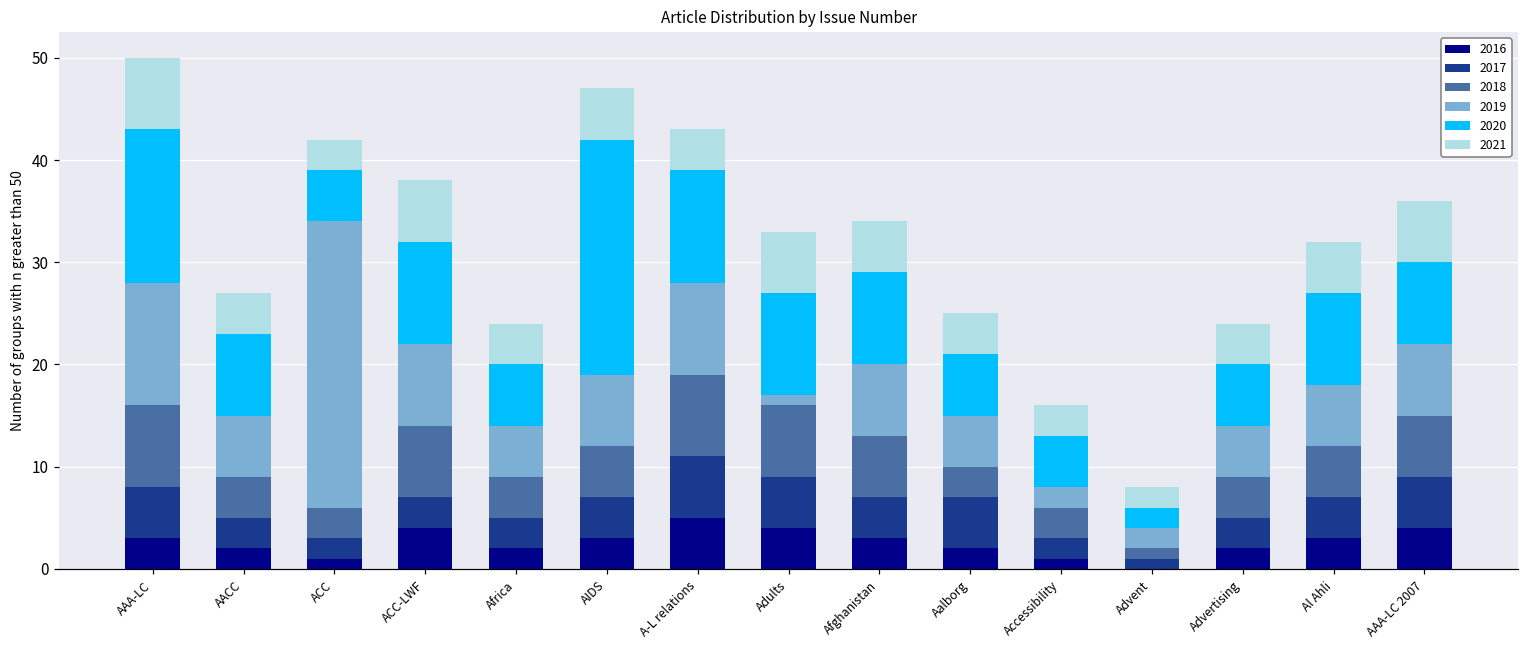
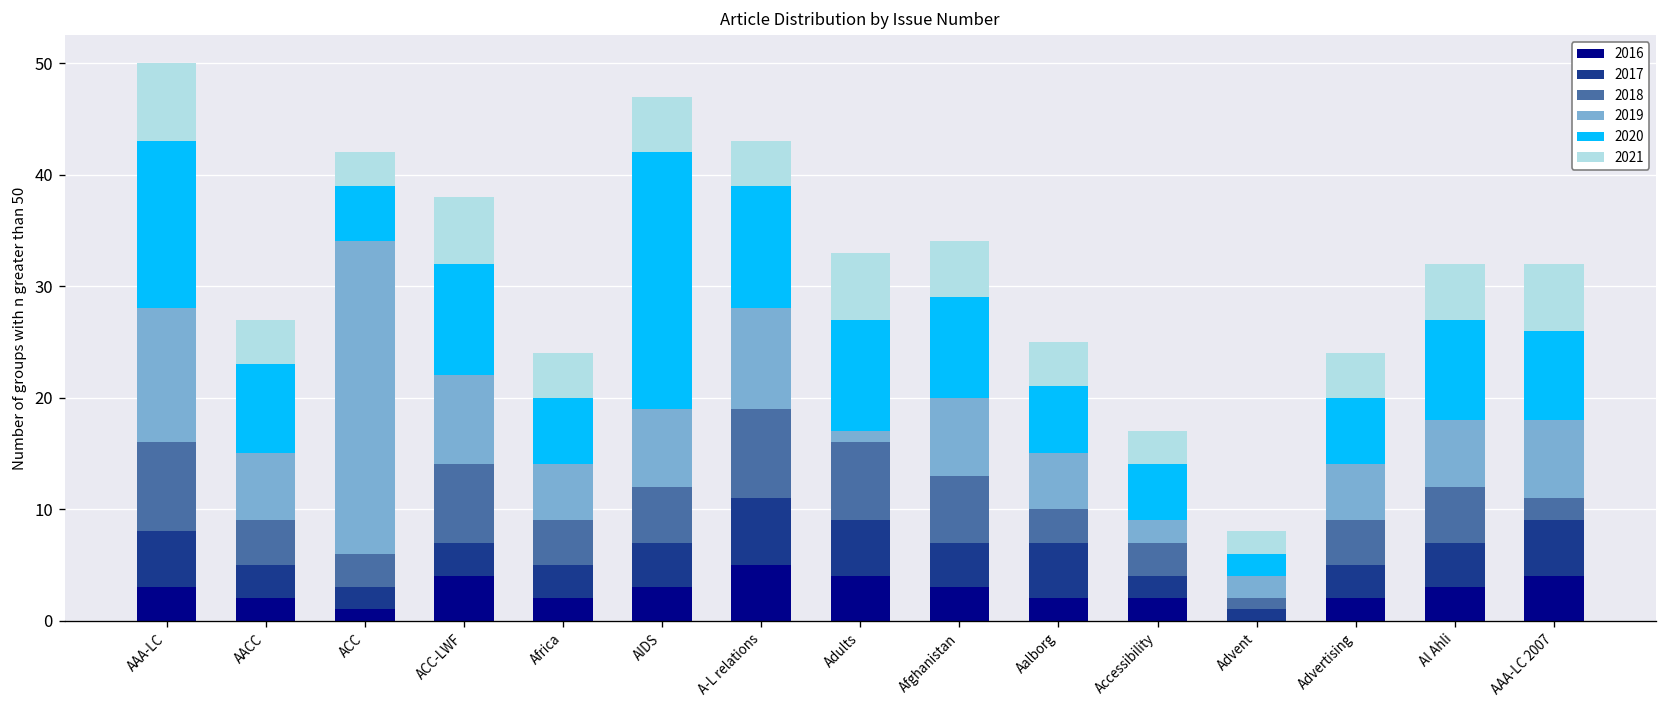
  {
    "2016": {
      "AAA-LC": 3,
      "AACC": 2,
      "ACC": 1,
      "ACC-LWF": 4,
      "Africa": 2,
      "AIDS": 3,
      "A-L relations": 5,
      "Adults": 4,
      "Afghanistan": 3,
      "Aalborg": 2,
-     "Accessibility": 1,
+     "Accessibility": 2,
      "Advent": 0,
      "Advertising": 2,
      "Al Ahli": 3,
      "AAA-LC 2007": 4
    },
    "2018": {
      "AAA-LC": 8,
      "AACC": 4,
      "ACC": 3,
      "ACC-LWF": 7,
      "Africa": 4,
      "AIDS": 5,
      "A-L relations": 8,
      "Adults": 7,
      "Afghanistan": 6,
      "Aalborg": 3,
      "Accessibility": 3,
      "Advent": 1,
      "Advertising": 4,
      "Al Ahli": 5,
-     "AAA-LC 2007": 6
+     "AAA-LC 2007": 2
    },
    "2019": {
      "AAA-LC": 12,
      "AACC": 6,
      "ACC": 28,
      "ACC-LWF": 8,
      "Africa": 5,
      "AIDS": 7,
      "A-L relations": 9,
      "Adults": 1,
      "Afghanistan": 7,
      "Aalborg": 5,
      "Accessibility": 2,
      "Advent": 2,
      "Advertising": 5,
      "Al Ahli": 6,
      "AAA-LC 2007": 7
    },
    "2020": {
      "AAA-LC": 15,
      "AACC": 8,
      "ACC": 5,
      "ACC-LWF": 10,
      "Africa": 6,
      "AIDS": 23,
      "A-L relations": 11,
      "Adults": 10,
      "Afghanistan": 9,
      "Aalborg": 6,
      "Accessibility": 5,
      "Advent": 2,
      "Advertising": 6,
      "Al Ahli": 9,
      "AAA-LC 2007": 8
    },
    "2021": {
      "AAA-LC": 7,
      "AACC": 4,
      "ACC": 3,
      "ACC-LWF": 6,
      "Africa": 4,
      "AIDS": 5,
      "A-L relations": 4,
      "Adults": 6,
      "Afghanistan": 5,
      "Aalborg": 4,
      "Accessibility": 3,
      "Advent": 2,
      "Advertising": 4,
      "Al Ahli": 5,
      "AAA-LC 2007": 6
    }
  }
